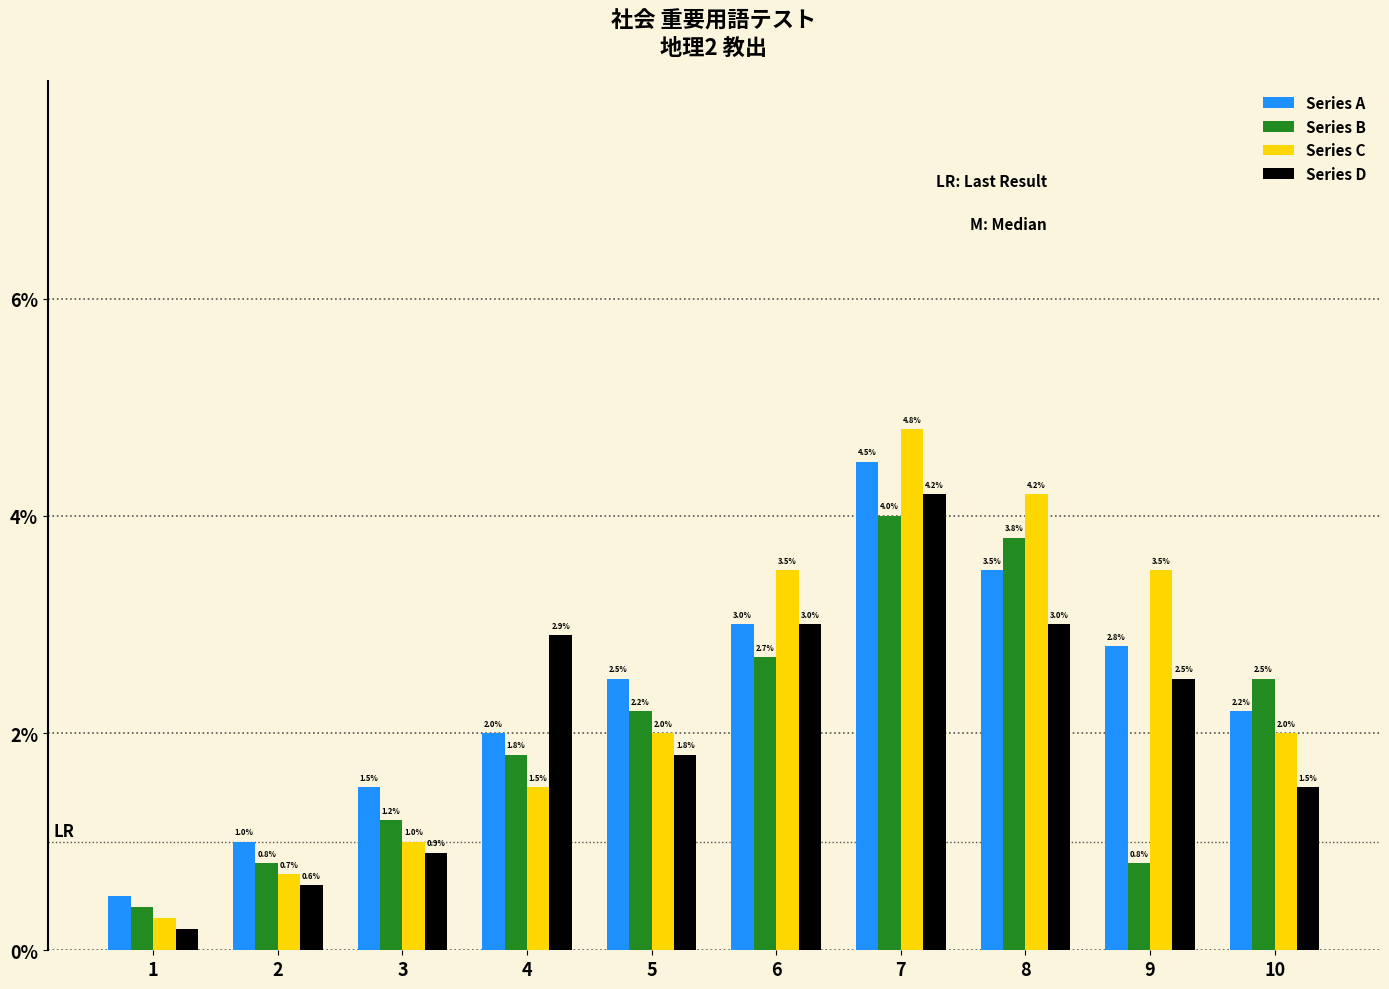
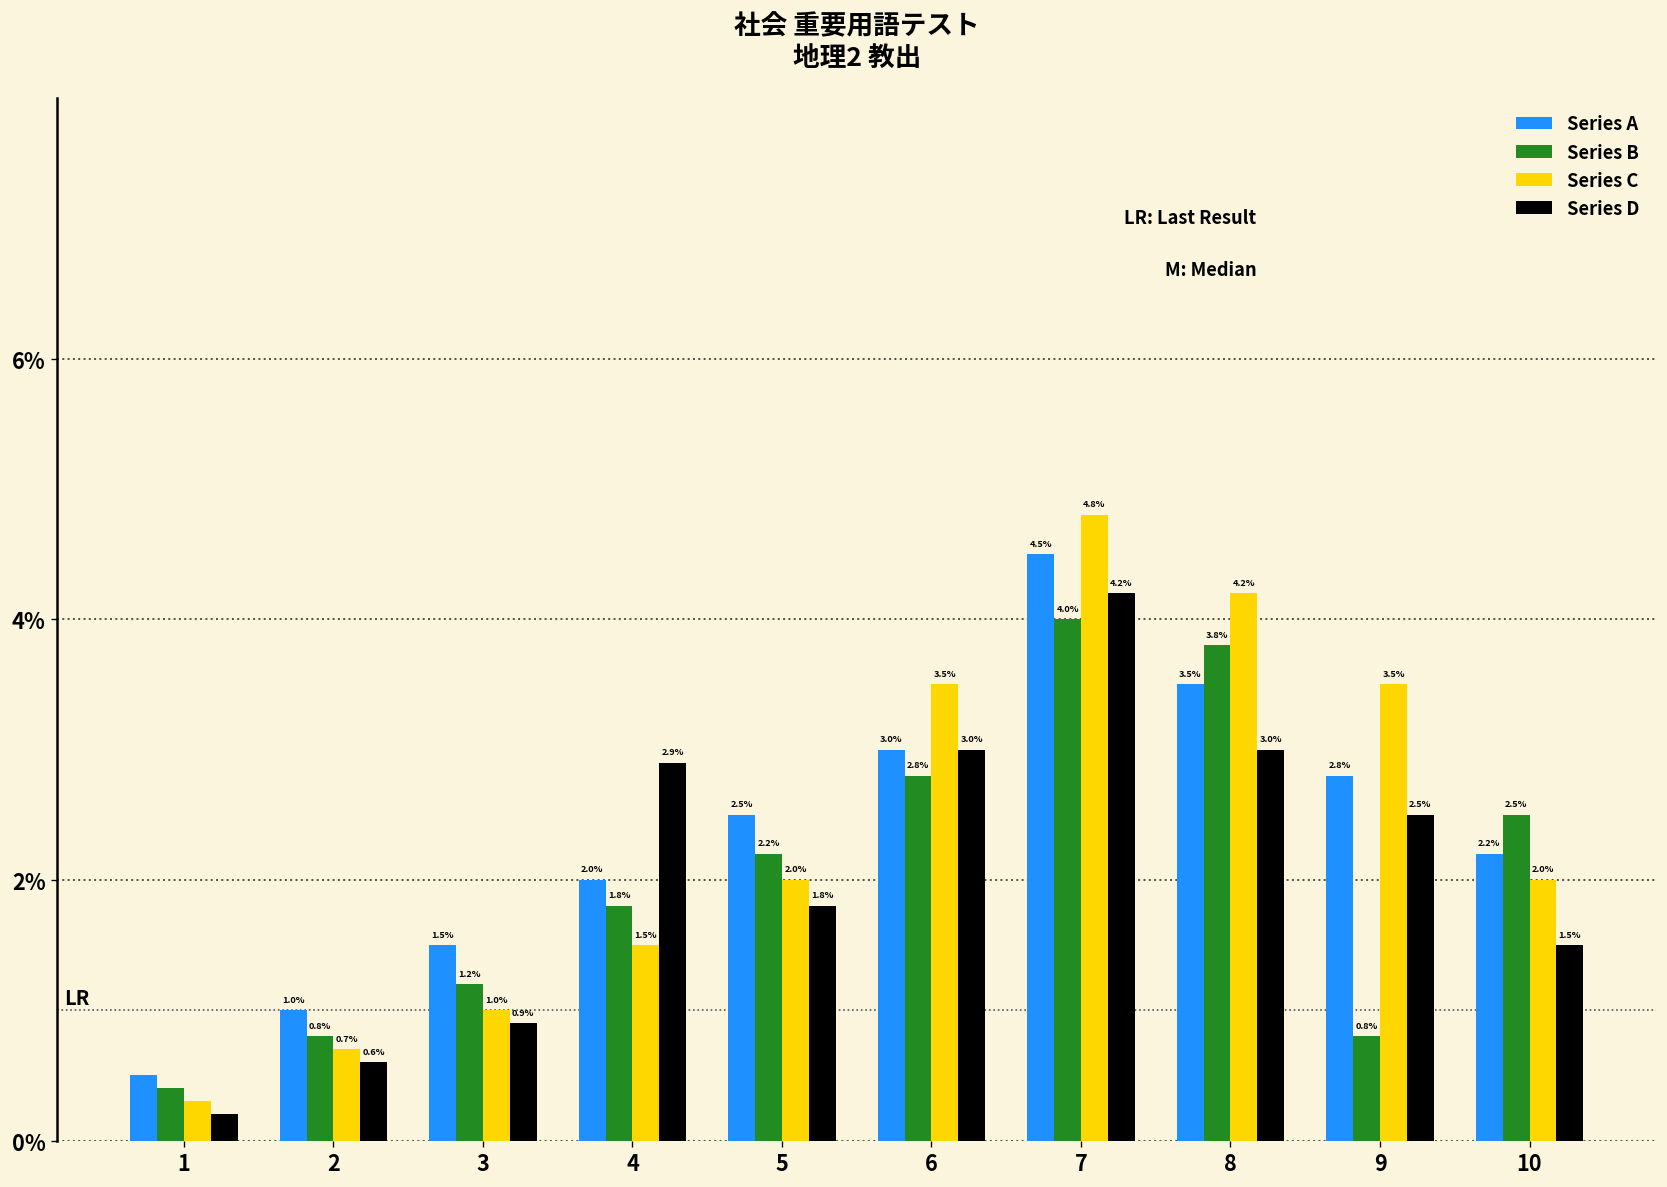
  {
    "Series A": {
      "2": "1.0%",
      "3": "1.5%",
      "4": "2.0%",
      "5": "2.5%",
      "6": "3.0%",
      "7": "4.5%",
      "8": "3.5%",
      "9": "2.8%",
      "10": "2.2%"
    },
    "Series B": {
      "2": "0.8%",
      "3": "1.2%",
      "4": "1.8%",
      "5": "2.2%",
-     "6": "2.7%",
+     "6": "2.8%",
      "7": "4.0%",
      "8": "3.8%",
      "9": "0.8%",
      "10": "2.5%"
    },
    "Series C": {
      "2": "0.7%",
      "3": "1.0%",
      "4": "1.5%",
      "5": "2.0%",
      "6": "3.5%",
      "7": "4.8%",
      "8": "4.2%",
      "9": "3.5%",
      "10": "2.0%"
    },
    "Series D": {
      "2": "0.6%",
      "3": "0.9%",
      "4": "2.9%",
      "5": "1.8%",
      "6": "3.0%",
      "7": "4.2%",
      "8": "3.0%",
      "9": "2.5%",
      "10": "1.5%"
    }
  }
